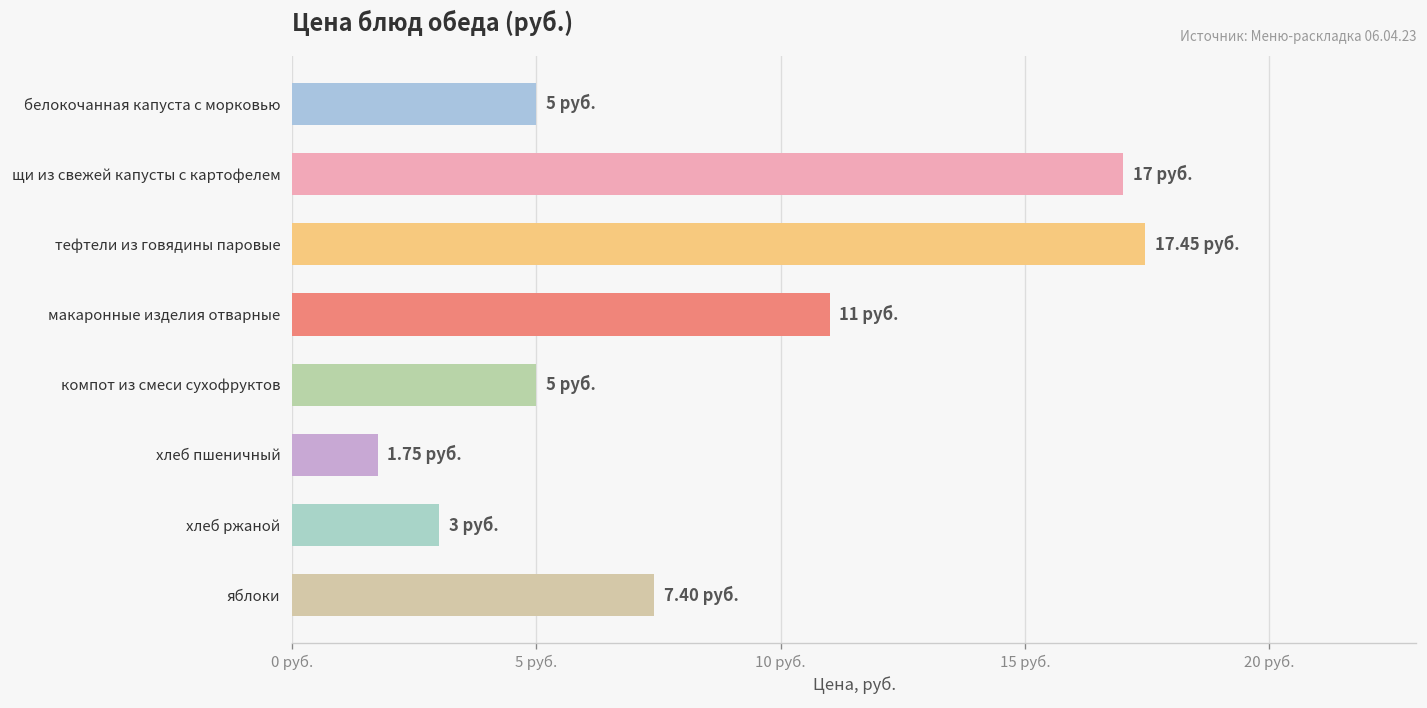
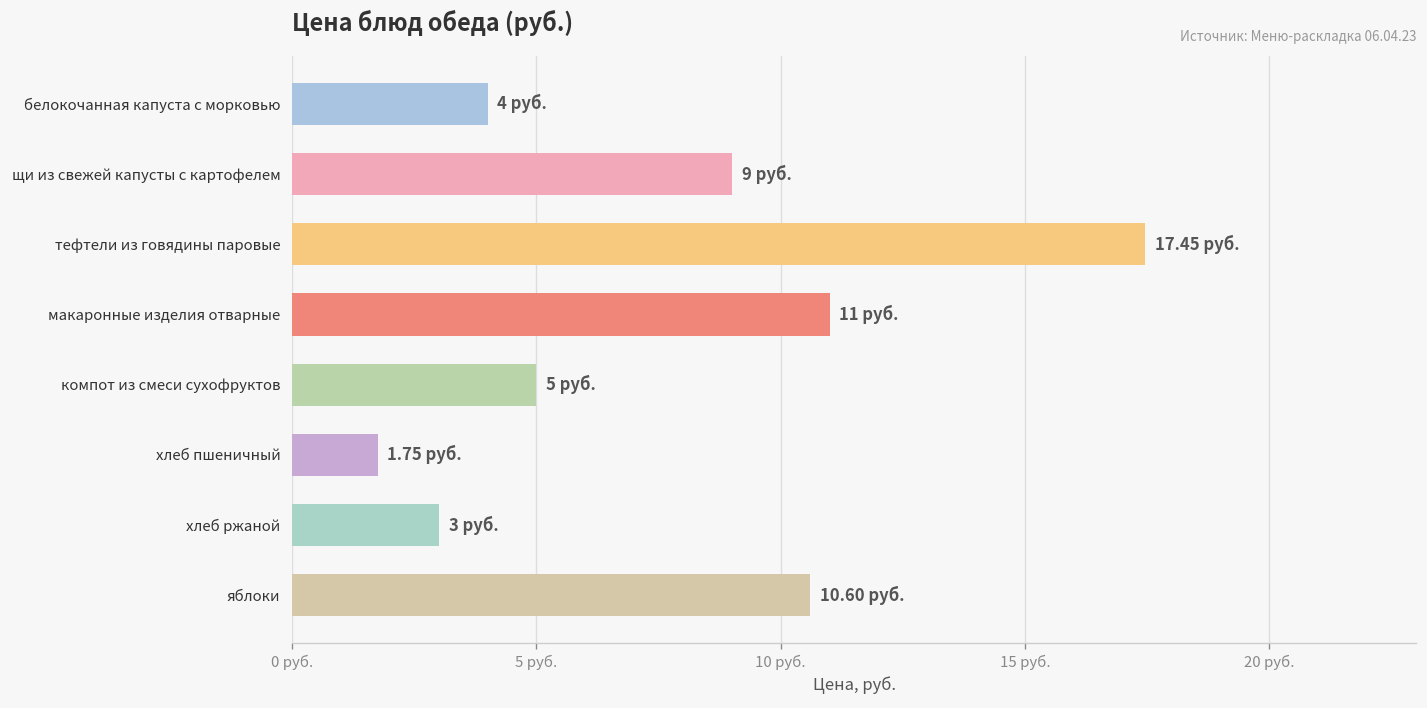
  {
-   "белокочанная капуста с морковью": 5,
-   "щи из свежей капусты с картофелем": 17,
+   "белокочанная капуста с морковью": 4,
+   "щи из свежей капусты с картофелем": 9,
    "тефтели из говядины паровые": 17.45,
    "макаронные изделия отварные": 11,
    "компот из смеси сухофруктов": 5,
    "хлеб пшеничный": 1.75,
    "хлеб ржаной": 3,
-   "яблоки": 7.40
+   "яблоки": 10.60
  }
